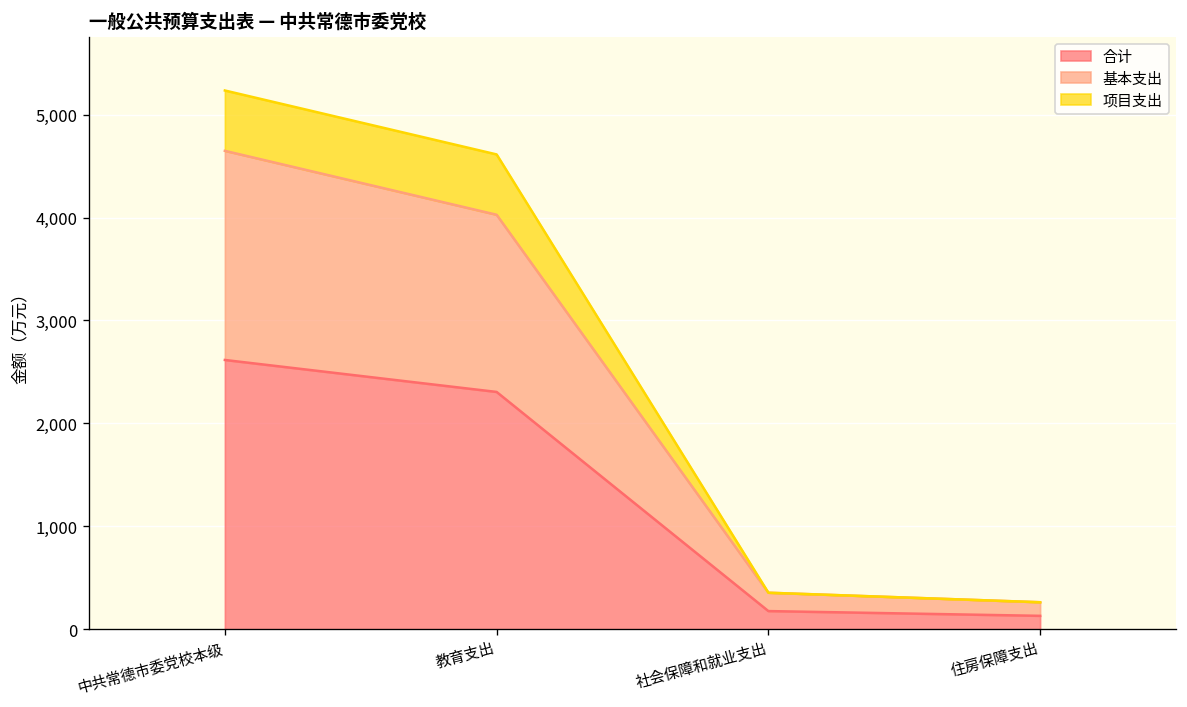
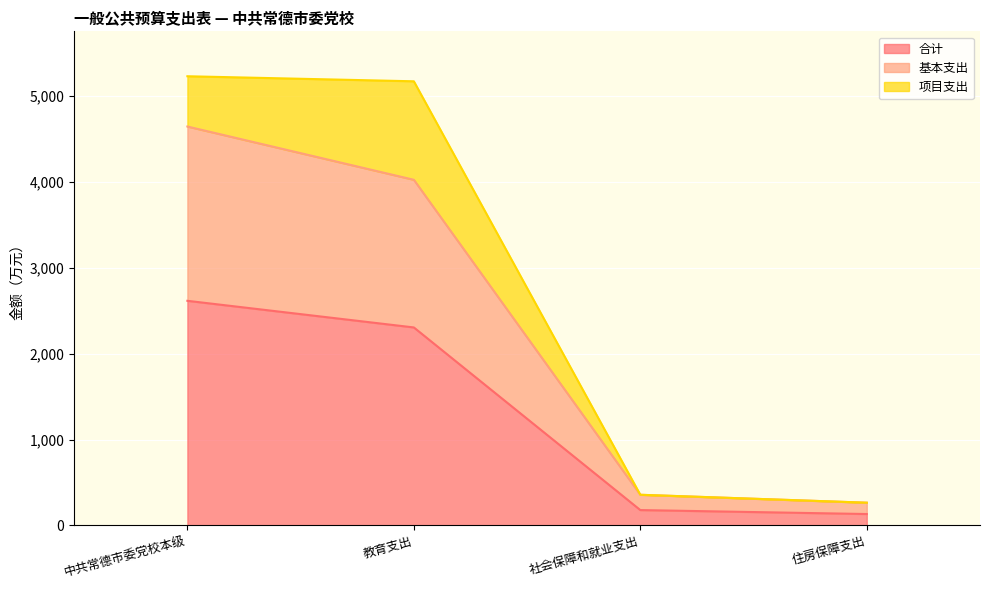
  {
    "项目支出": {
      "中共常德市委党校本级": "600",
-     "教育支出": "600"
+     "教育支出": "1,100"
    }
  }
